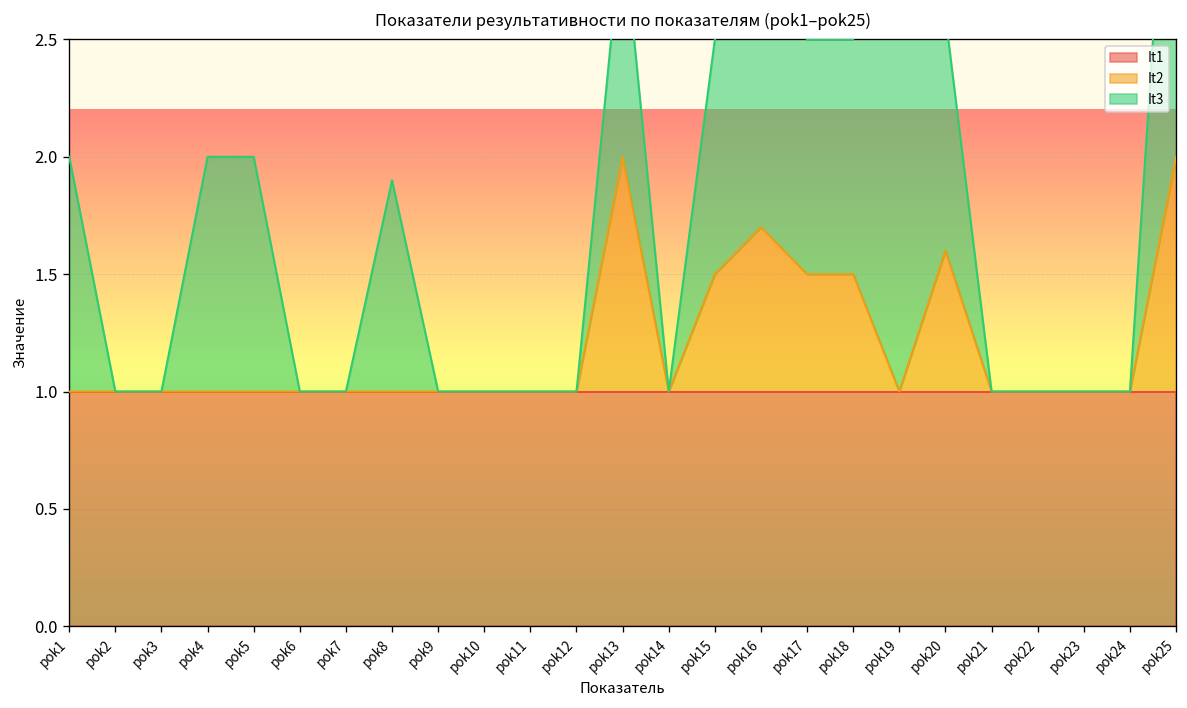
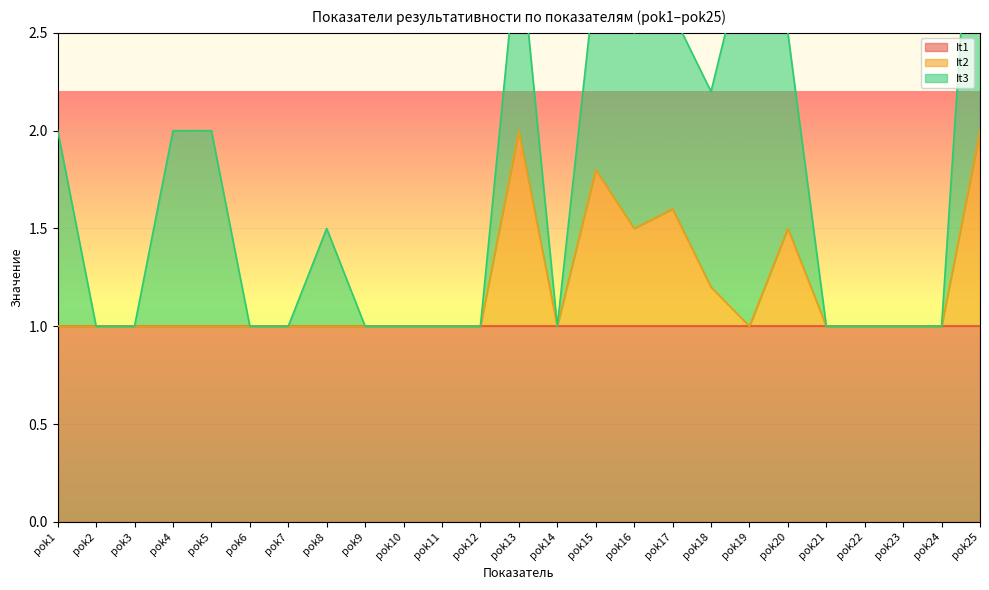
  {
    "It1": {
      "pok13": 1.00,
      "pok15": 1.00,
      "pok16": 1.00,
      "pok17": 1.00,
      "pok18": 1.00,
      "pok20": 1.00,
      "pok25": 1.00
    },
    "It2": {
-     "pok15": 1.50,
-     "pok16": 1.70,
-     "pok17": 1.50,
-     "pok18": 1.50,
-     "pok20": 1.60
+     "pok15": 1.80,
+     "pok16": 1.50,
+     "pok17": 1.60,
+     "pok18": 1.20,
+     "pok20": 1.50
    },
    "It3": {
-     "pok8": 0.9,
+     "pok8": 0.5,
      "pok18": 1.0
    }
  }
